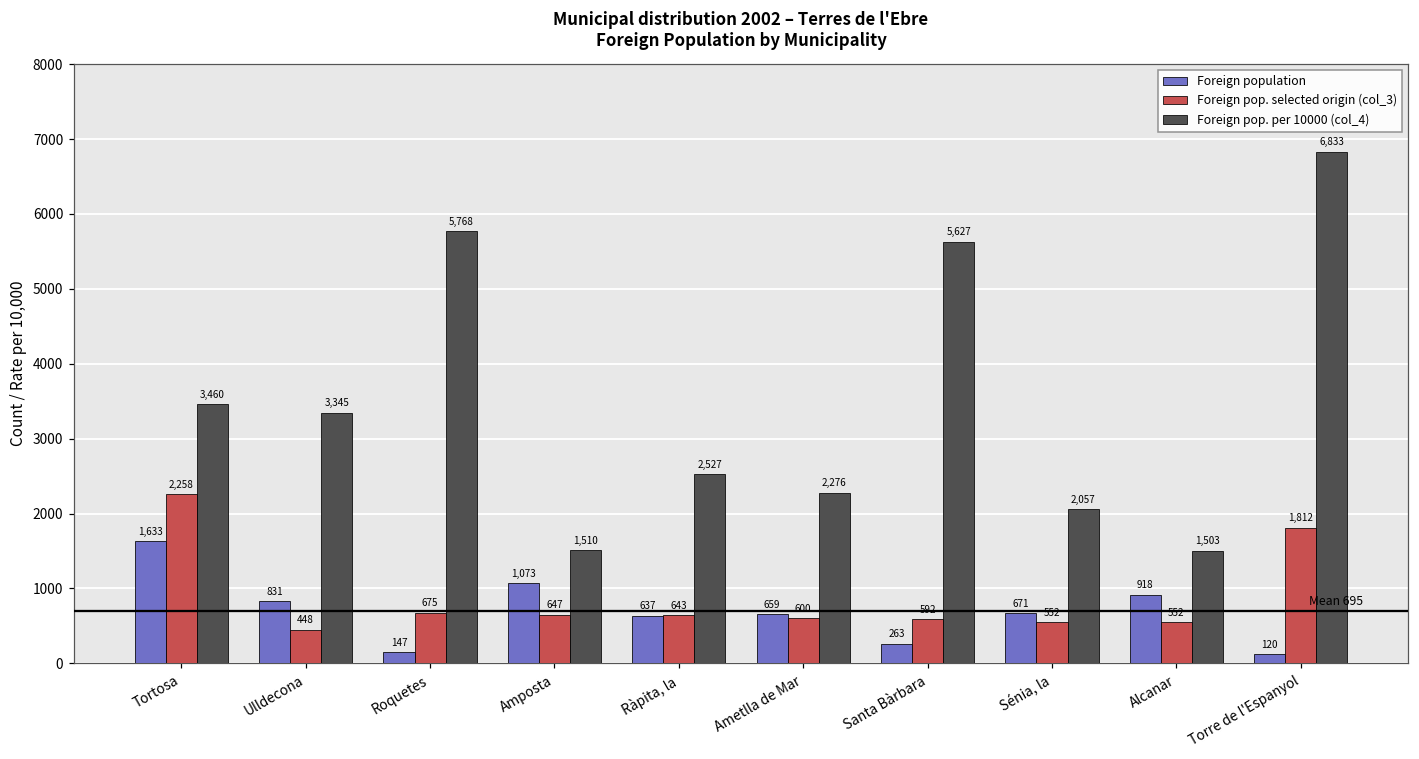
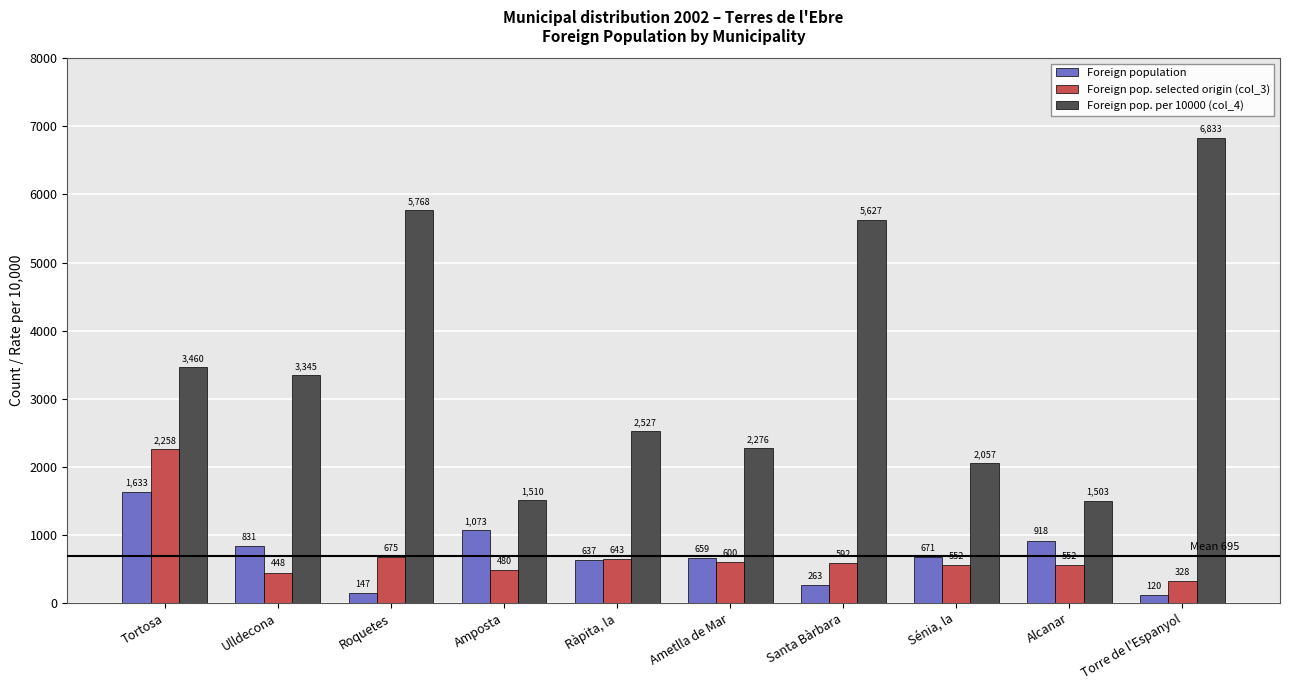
  {
    "Foreign population": {
      "Tortosa": "1,633",
      "Ulldecona": "831",
      "Roquetes": "147",
      "Amposta": "1,073",
      "Ràpita, la": "637",
      "Ametlla de Mar": "659",
      "Santa Bàrbara": "263",
      "Sénia, la": "671",
      "Alcanar": "918",
      "Torre de l'Espanyol": "120"
    },
    "Foreign pop. selected origin (col_3)": {
      "Tortosa": "2,258",
      "Ulldecona": "448",
      "Roquetes": "675",
-     "Amposta": "647",
+     "Amposta": "480",
      "Ràpita, la": "643",
      "Ametlla de Mar": "600",
      "Santa Bàrbara": "592",
      "Sénia, la": "552",
      "Alcanar": "552",
-     "Torre de l'Espanyol": "1,812"
+     "Torre de l'Espanyol": "328"
    },
    "Foreign pop. per 10000 (col_4)": {
      "Tortosa": "3,460",
      "Ulldecona": "3,345",
      "Roquetes": "5,768",
      "Amposta": "1,510",
      "Ràpita, la": "2,527",
      "Ametlla de Mar": "2,276",
      "Santa Bàrbara": "5,627",
      "Sénia, la": "2,057",
      "Alcanar": "1,503",
      "Torre de l'Espanyol": "6,833"
    }
  }
